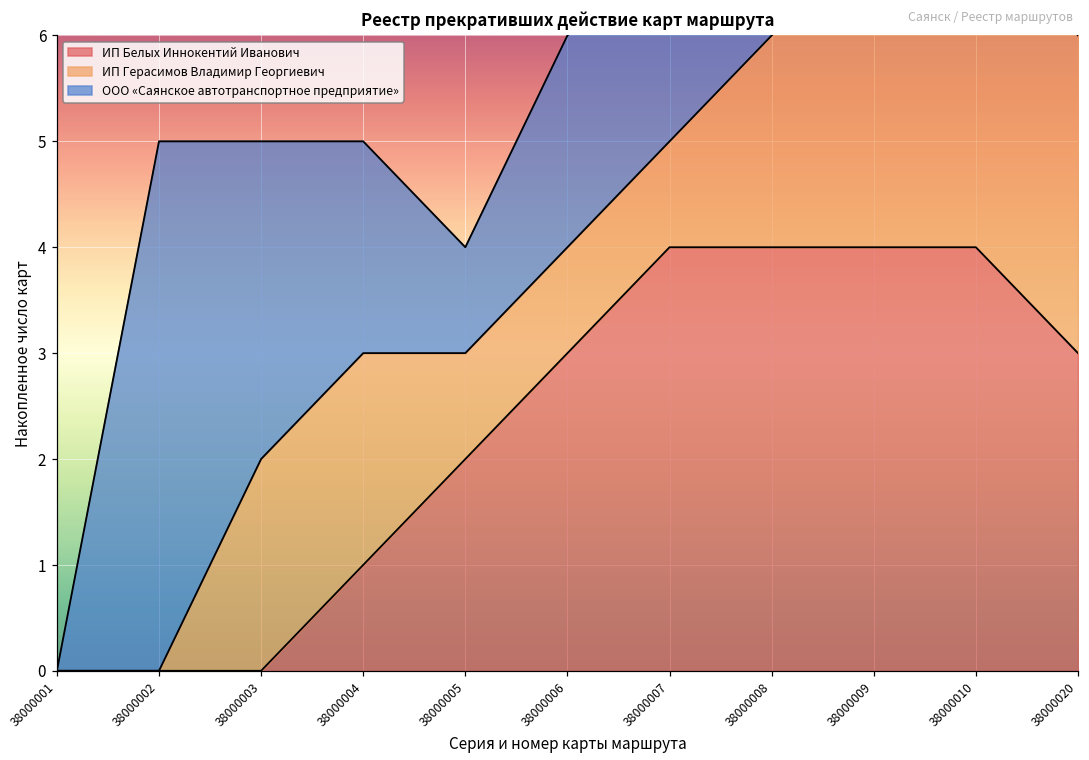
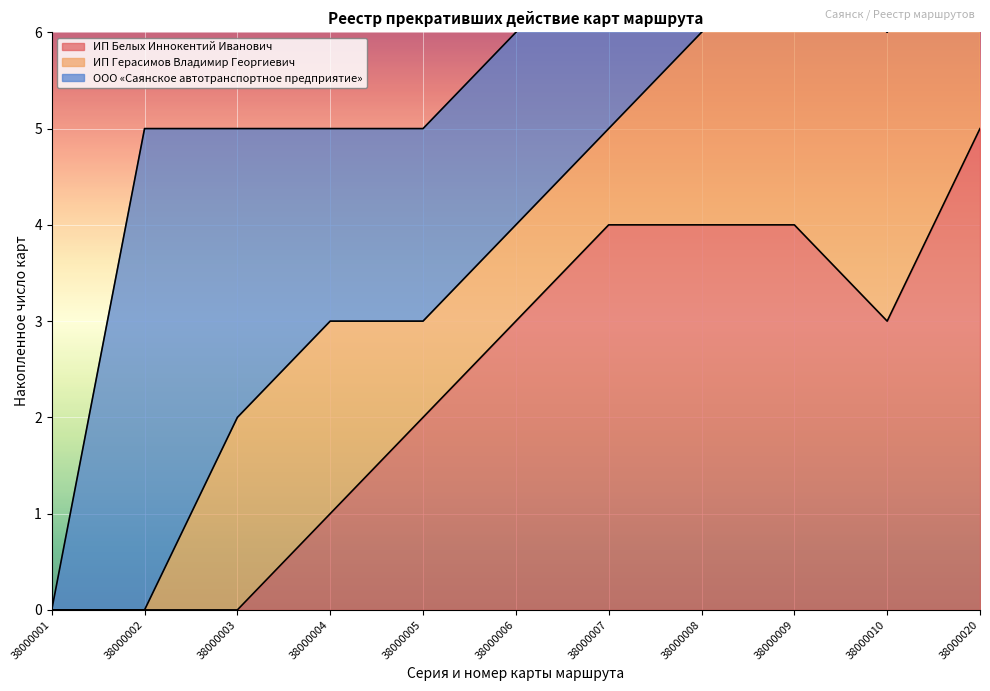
  {
    "ИП Белых Иннокентий Иванович": {
      "38000003": 0,
      "38000004": 1,
      "38000005": 2,
      "38000006": 3,
      "38000007": 4,
      "38000008": 4,
      "38000009": 4,
-     "38000010": 4,
-     "38000020": 3
+     "38000010": 3,
+     "38000020": 5
    },
    "ИП Герасимов Владимир Георгиевич": {
      "38000003": 2,
      "38000004": 2,
      "38000005": 1,
      "38000006": 1,
      "38000007": 1,
      "38000008": 2
    },
    "ООО «Саянское автотранспортное предприятие»": {
      "38000002": 5,
      "38000003": 3,
      "38000004": 2,
-     "38000005": 1,
+     "38000005": 2,
      "38000006": 2
    }
  }
